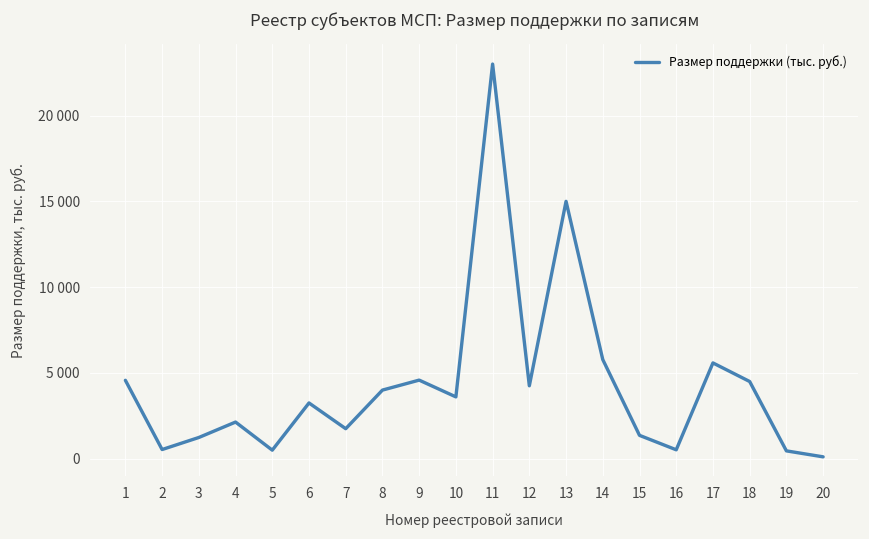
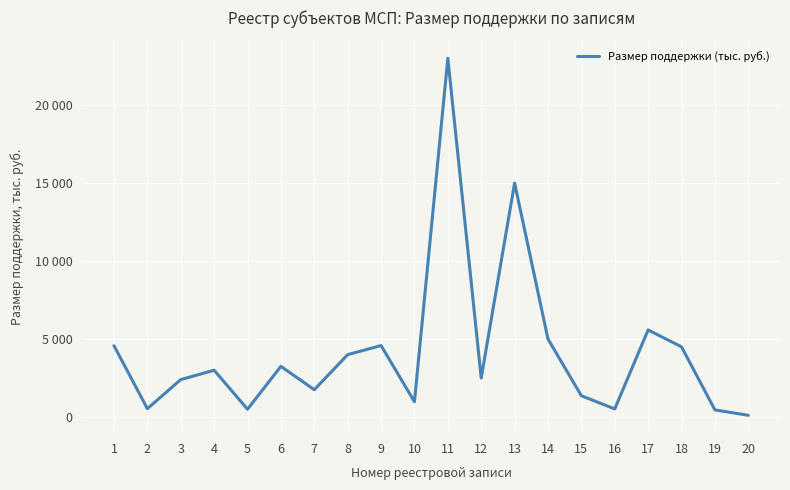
  {
    "1": 4600,
    "2": 500,
-   "3": 1200,
-   "4": 2100,
+   "3": 2400,
+   "4": 3000,
    "5": 500,
    "6": 3300,
    "7": 1800,
    "8": 4000,
    "9": 4600,
-   "10": 3600,
+   "10": 1000,
    "11": 23000,
-   "12": 4300,
+   "12": 2500,
    "13": 15000,
-   "14": 5800,
+   "14": 5000,
    "15": 1400,
    "16": 500,
    "17": 5600,
    "18": 4500,
    "19": 500,
    "20": 100
  }
